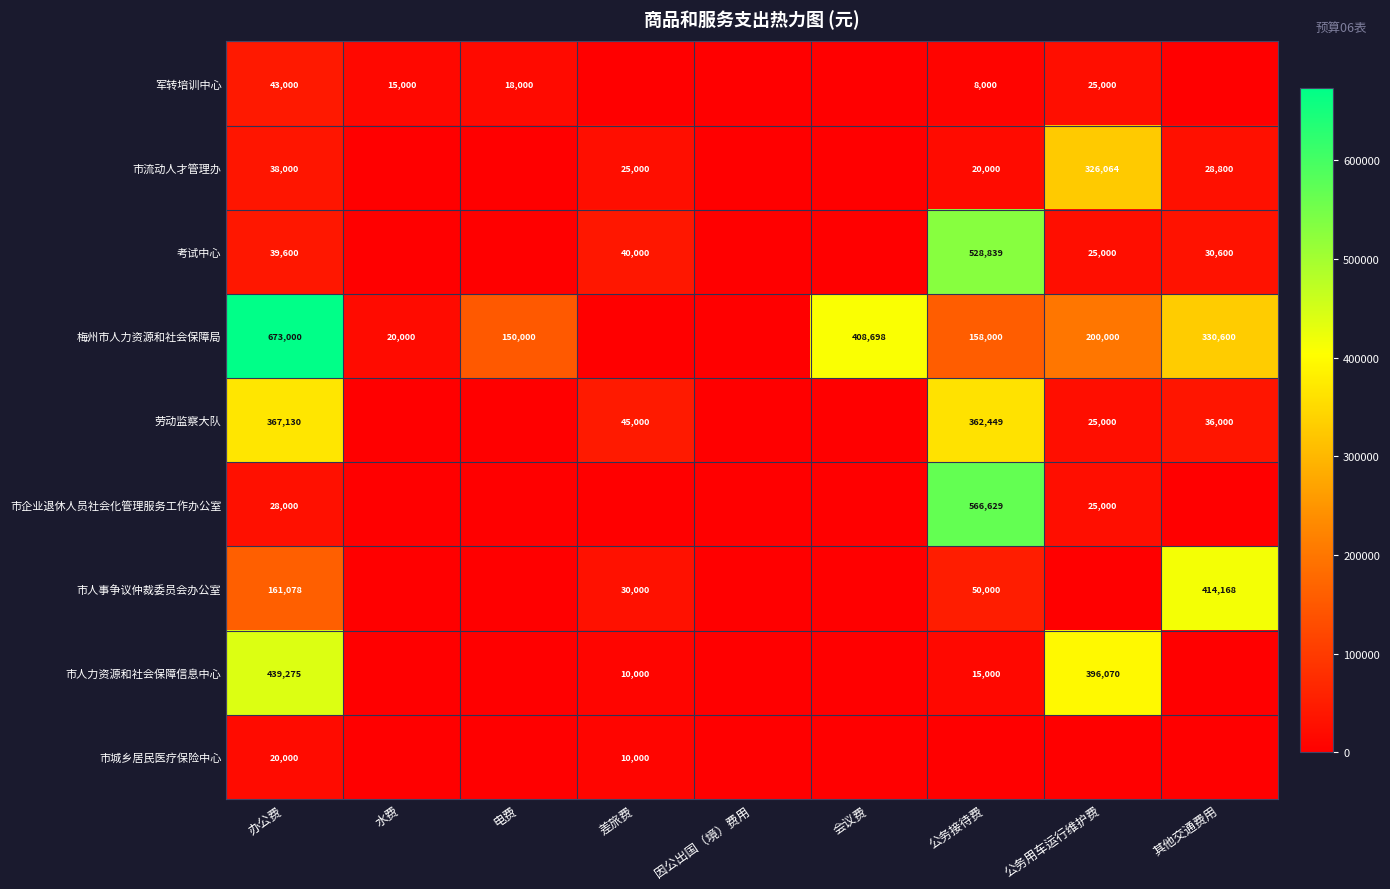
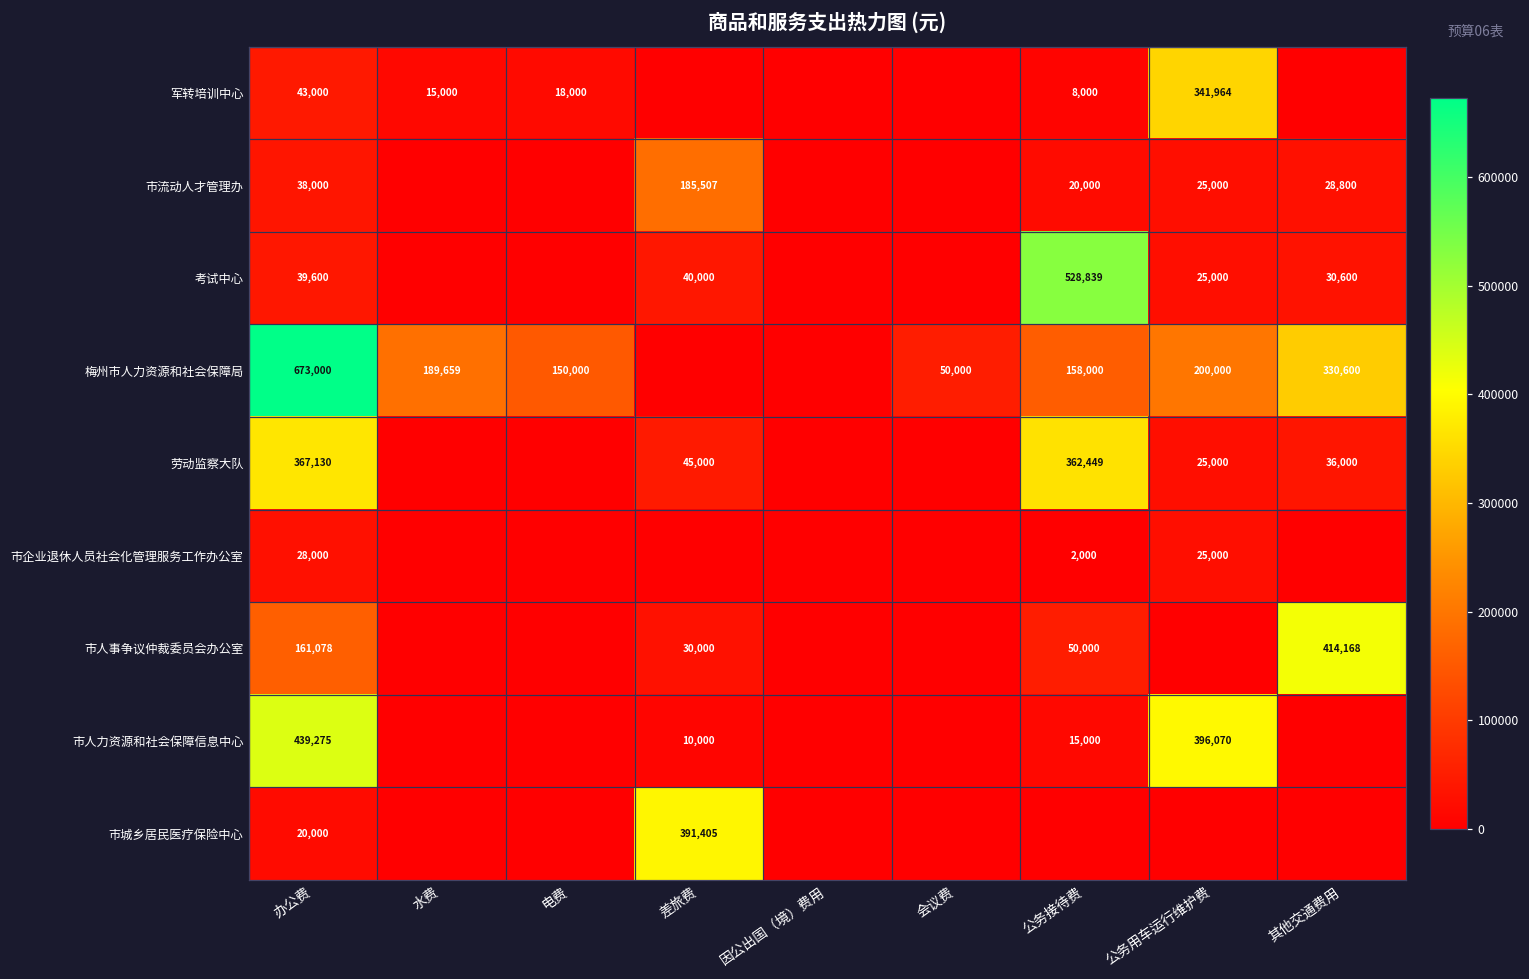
  {
    "军转培训中心": {
      "办公费": "43,000",
      "水费": "15,000",
      "电费": "18,000",
      "公务接待费": "8,000",
-     "公务用车运行维护费": "25,000"
+     "公务用车运行维护费": "341,964"
    },
    "市流动人才管理办": {
      "办公费": "38,000",
-     "差旅费": "25,000",
+     "差旅费": "185,507",
      "公务接待费": "20,000",
-     "公务用车运行维护费": "326,064",
+     "公务用车运行维护费": "25,000",
      "其他交通费用": "28,800"
    },
    "考试中心": {
      "办公费": "39,600",
      "差旅费": "40,000",
      "公务接待费": "528,839",
      "公务用车运行维护费": "25,000",
      "其他交通费用": "30,600"
    },
    "梅州市人力资源和社会保障局": {
      "办公费": "673,000",
-     "水费": "20,000",
+     "水费": "189,659",
      "电费": "150,000",
-     "会议费": "408,698",
+     "会议费": "50,000",
      "公务接待费": "158,000",
      "公务用车运行维护费": "200,000",
      "其他交通费用": "330,600"
    },
    "劳动监察大队": {
      "办公费": "367,130",
      "差旅费": "45,000",
      "公务接待费": "362,449",
      "公务用车运行维护费": "25,000",
      "其他交通费用": "36,000"
    },
    "市企业退休人员社会化管理服务工作办公室": {
      "办公费": "28,000",
-     "公务接待费": "566,629",
+     "公务接待费": "2,000",
      "公务用车运行维护费": "25,000"
    },
    "市人事争议仲裁委员会办公室": {
      "办公费": "161,078",
      "差旅费": "30,000",
      "公务接待费": "50,000",
      "其他交通费用": "414,168"
    },
    "市人力资源和社会保障信息中心": {
      "办公费": "439,275",
      "差旅费": "10,000",
      "公务接待费": "15,000",
      "公务用车运行维护费": "396,070"
    },
    "市城乡居民医疗保险中心": {
      "办公费": "20,000",
-     "差旅费": "10,000"
+     "差旅费": "391,405"
    }
  }
